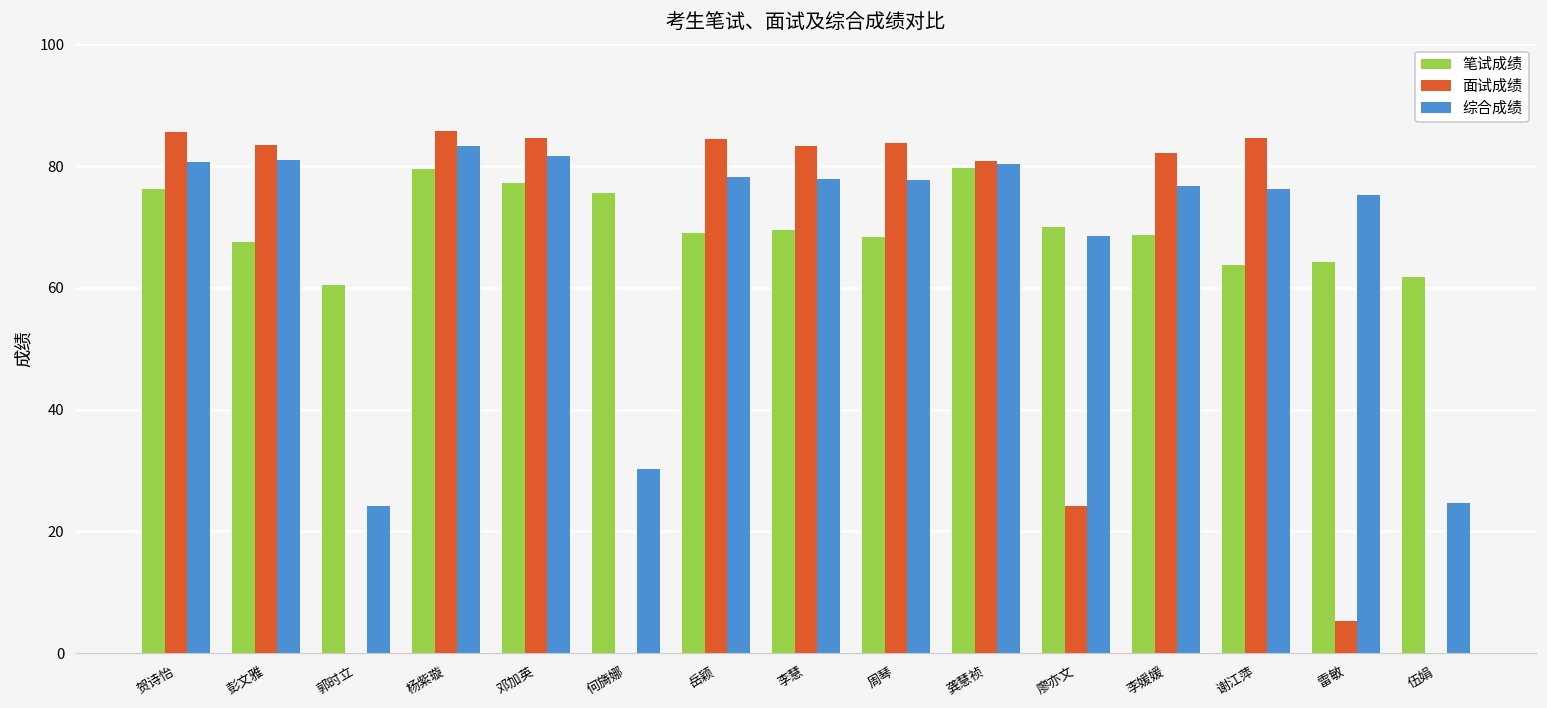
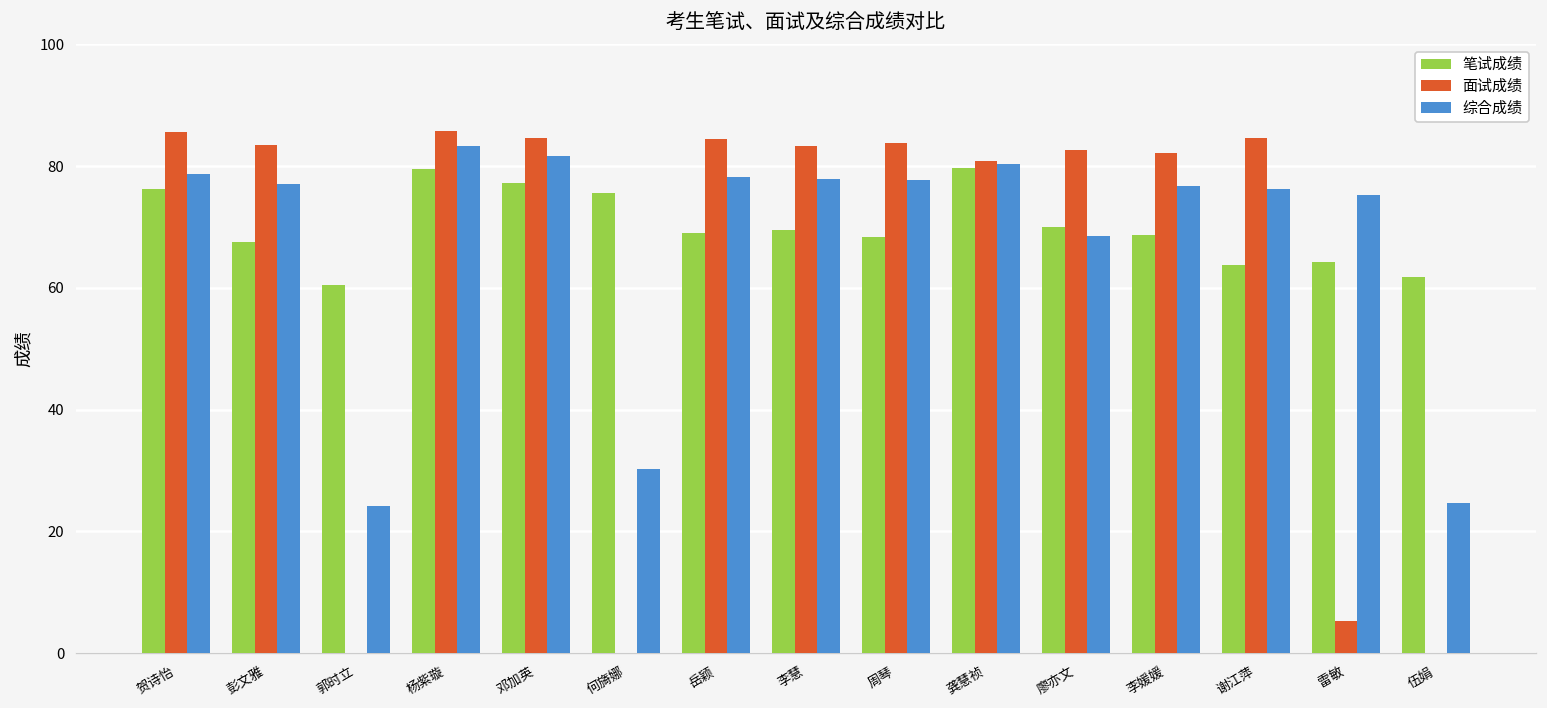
  {
    "笔试成绩": {
      "贺诗怡": 76,
      "彭文雅": 67,
      "郭时立": 61,
      "杨紫璇": 80,
      "邓加英": 77,
      "何旖娜": 76,
      "岳颖": 69,
      "李慧": 70,
      "周琴": 68,
      "龚慧祯": 80,
      "廖亦文": 70,
      "李媛媛": 69,
      "谢江萍": 64,
      "雷敏": 64,
      "伍娟": 62
    },
    "面试成绩": {
      "贺诗怡": 86,
      "彭文雅": 84,
      "郭时立": 0,
      "杨紫璇": 86,
      "邓加英": 85,
      "何旖娜": 0,
      "岳颖": 84,
      "李慧": 83,
      "周琴": 84,
      "龚慧祯": 81,
-     "廖亦文": 24,
+     "廖亦文": 83,
      "李媛媛": 82,
      "谢江萍": 85,
      "雷敏": 5,
      "伍娟": 0
    },
    "综合成绩": {
-     "贺诗怡": 81,
-     "彭文雅": 81,
+     "贺诗怡": 79,
+     "彭文雅": 77,
      "郭时立": 24,
      "杨紫璇": 83,
      "邓加英": 82,
      "何旖娜": 30,
      "岳颖": 78,
      "李慧": 78,
      "周琴": 78,
      "龚慧祯": 80,
      "廖亦文": 69,
      "李媛媛": 77,
      "谢江萍": 76,
      "雷敏": 75,
      "伍娟": 25
    }
  }
